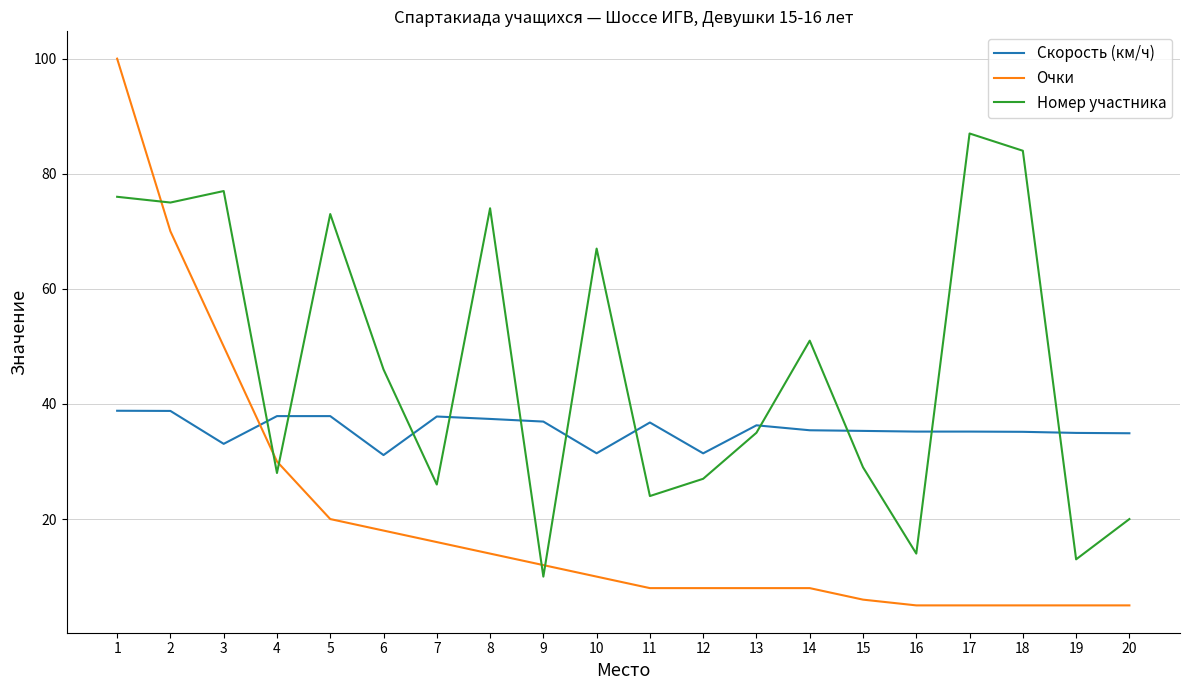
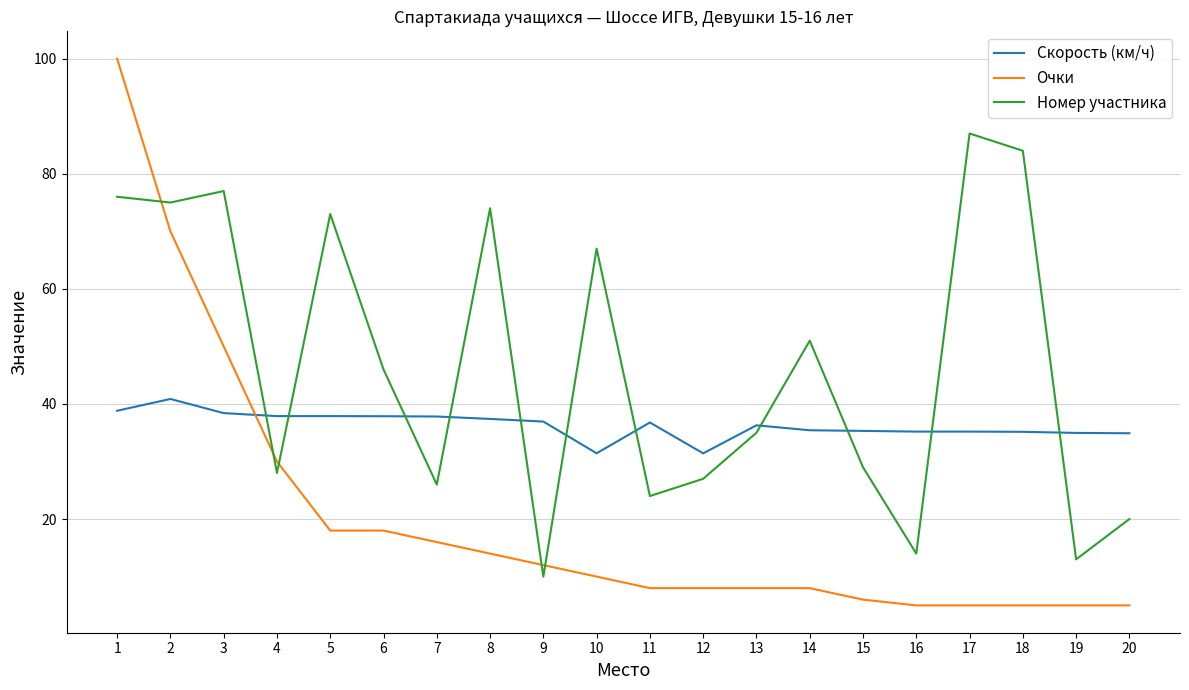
  {
    "Скорость (км/ч)": {
      "1": 39,
-     "2": 39,
-     "3": 33,
+     "2": 41,
+     "3": 38,
      "4": 38,
      "5": 38,
-     "6": 31,
+     "6": 38,
      "7": 38,
      "8": 37,
      "9": 37,
      "10": 31,
      "11": 37,
      "12": 31,
      "13": 36,
      "14": 35,
      "15": 35,
      "16": 35,
      "17": 35,
      "18": 35,
      "19": 35,
      "20": 35
    },
    "Очки": {
      "1": 100,
      "2": 70,
      "3": 50,
      "4": 30,
-     "5": 20,
+     "5": 18,
      "6": 18,
      "7": 16,
      "8": 14,
      "9": 12,
      "10": 10,
      "11": 8,
      "12": 8,
      "13": 8,
      "14": 8,
      "15": 6,
      "16": 5,
      "17": 5,
      "18": 5,
      "19": 5,
      "20": 5
    },
    "Номер участника": {
      "1": 76,
      "2": 75,
      "3": 77,
      "4": 28,
      "5": 73,
      "6": 46,
      "7": 26,
      "8": 74,
      "9": 10,
      "10": 67,
      "11": 24,
      "12": 27,
      "13": 35,
      "14": 51,
      "15": 29,
      "16": 14,
      "17": 87,
      "18": 84,
      "19": 13,
      "20": 20
    }
  }
